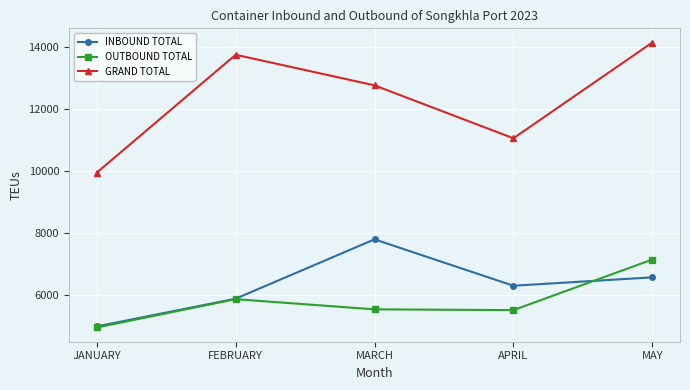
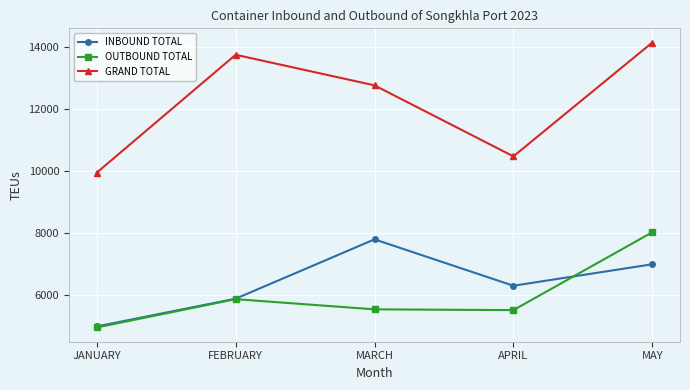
  {
    "INBOUND TOTAL": {
      "MARCH": 7800,
      "APRIL": 6300,
-     "MAY": 6600
+     "MAY": 7000
    },
    "OUTBOUND TOTAL": {
      "MARCH": 5500,
      "APRIL": 5500,
-     "MAY": 7200
+     "MAY": 8000
    },
    "GRAND TOTAL": {
      "JANUARY": 10000,
      "FEBRUARY": 13800,
      "MARCH": 12800,
-     "APRIL": 11100,
+     "APRIL": 10500,
      "MAY": 14200
    }
  }
